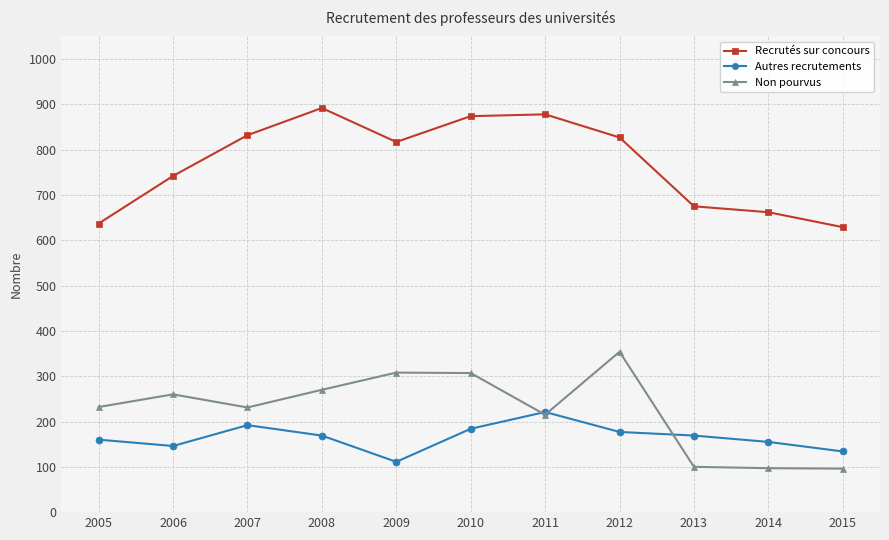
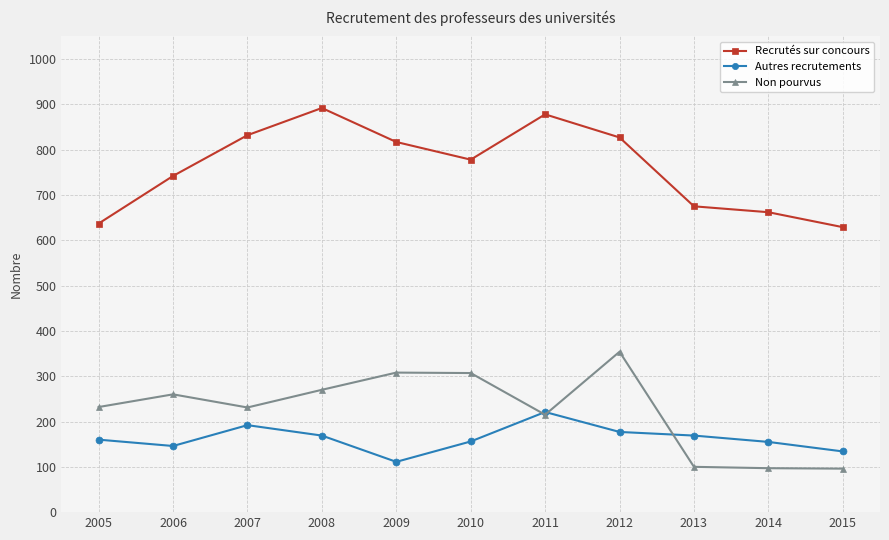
  {
    "Recrutés sur concours": {
      "2005": 640,
      "2006": 740,
      "2007": 830,
      "2008": 890,
      "2009": 820,
-     "2010": 870,
+     "2010": 780,
      "2011": 880,
      "2012": 830,
      "2013": 680,
      "2014": 660,
      "2015": 630
    },
    "Autres recrutements": {
      "2005": 160,
      "2006": 150,
      "2007": 190,
      "2008": 170,
      "2009": 110,
-     "2010": 180,
+     "2010": 160,
      "2011": 220,
      "2012": 180,
      "2013": 170,
      "2014": 160,
      "2015": 130
    },
    "Non pourvus": {
      "2005": 230,
      "2006": 260,
      "2007": 230,
      "2008": 270,
      "2009": 310,
      "2010": 310,
      "2011": 220,
      "2012": 350,
      "2013": 100,
      "2014": 100,
      "2015": 100
    }
  }
